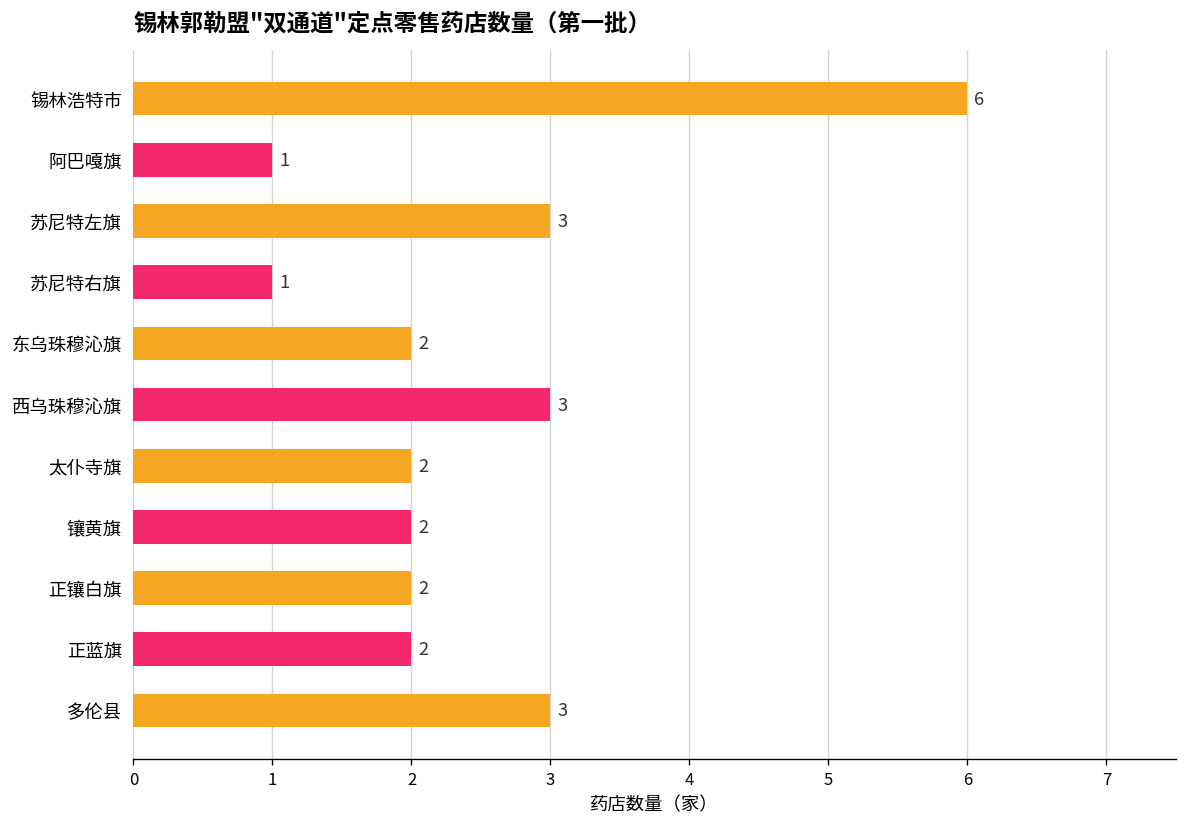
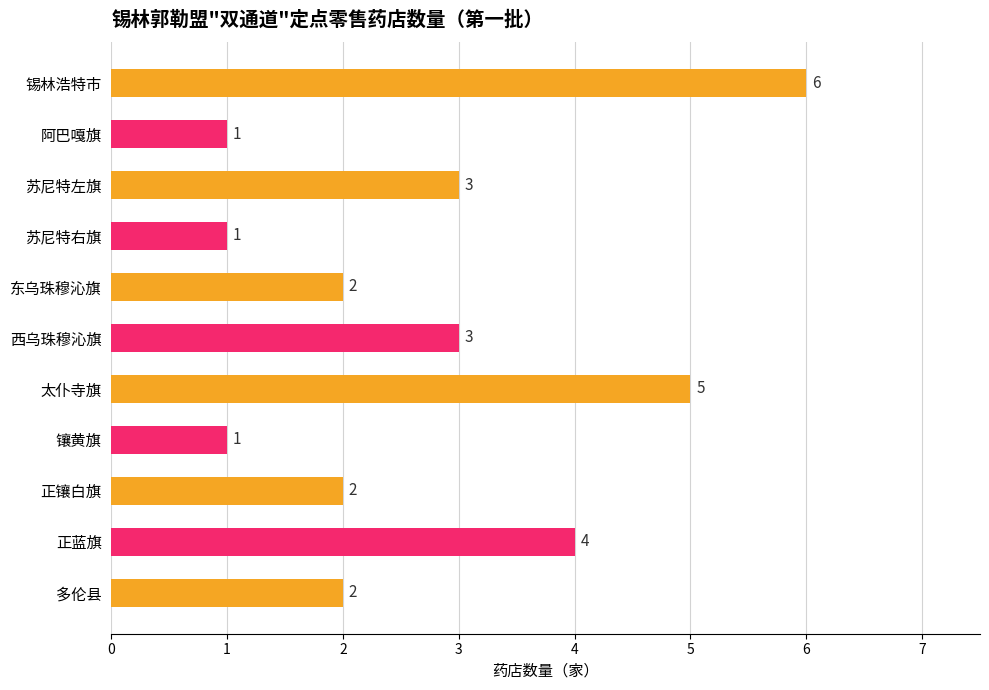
  {
    "锡林浩特市": 6,
    "阿巴嘎旗": 1,
    "苏尼特左旗": 3,
    "苏尼特右旗": 1,
    "东乌珠穆沁旗": 2,
    "西乌珠穆沁旗": 3,
-   "太仆寺旗": 2,
-   "镶黄旗": 2,
+   "太仆寺旗": 5,
+   "镶黄旗": 1,
    "正镶白旗": 2,
-   "正蓝旗": 2,
-   "多伦县": 3
+   "正蓝旗": 4,
+   "多伦县": 2
  }
